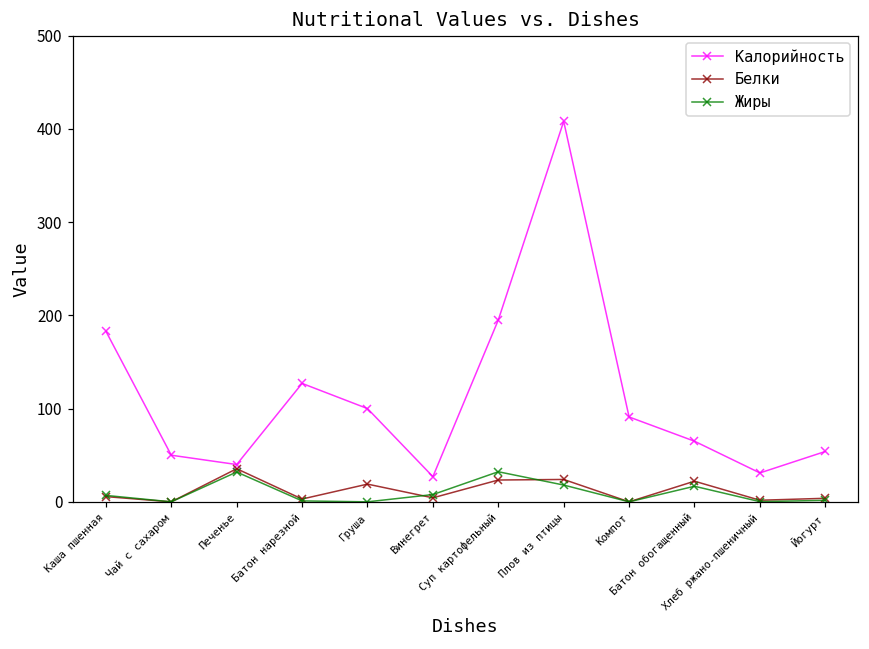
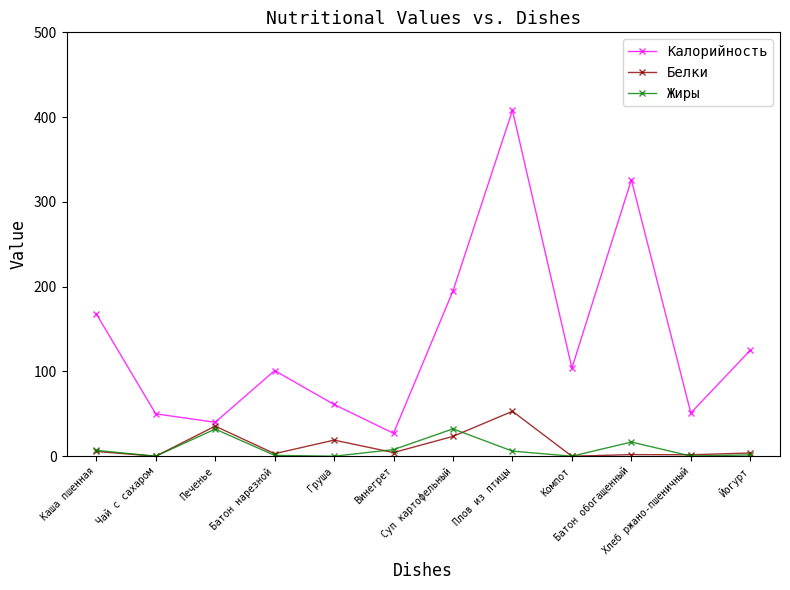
  {
    "Калорийность": {
-     "Каша пшенная": 180,
+     "Каша пшенная": 170,
      "Чай с сахаром": 50,
      "Печенье": 40,
-     "Батон нарезной": 130,
-     "Груша": 100,
+     "Батон нарезной": 100,
+     "Груша": 60,
      "Винегрет": 30,
      "Суп картофельный": 200,
      "Плов из птицы": 410,
-     "Компот": 90,
-     "Батон обогащенный": 70,
-     "Хлеб ржано-пшеничный": 30,
-     "Йогурт": 50
+     "Компот": 100,
+     "Батон обогащенный": 330,
+     "Хлеб ржано-пшеничный": 50,
+     "Йогурт": 130
    },
    "Белки": {
      "Печенье": 40,
      "Груша": 20,
      "Винегрет": 0,
      "Суп картофельный": 20,
-     "Плов из птицы": 20,
-     "Батон обогащенный": 20
+     "Плов из птицы": 50,
+     "Батон обогащенный": 0
    },
    "Жиры": {
      "Печенье": 30,
      "Груша": 0,
      "Винегрет": 10,
      "Суп картофельный": 30,
-     "Плов из птицы": 20,
+     "Плов из птицы": 10,
      "Батон обогащенный": 20
    }
  }
